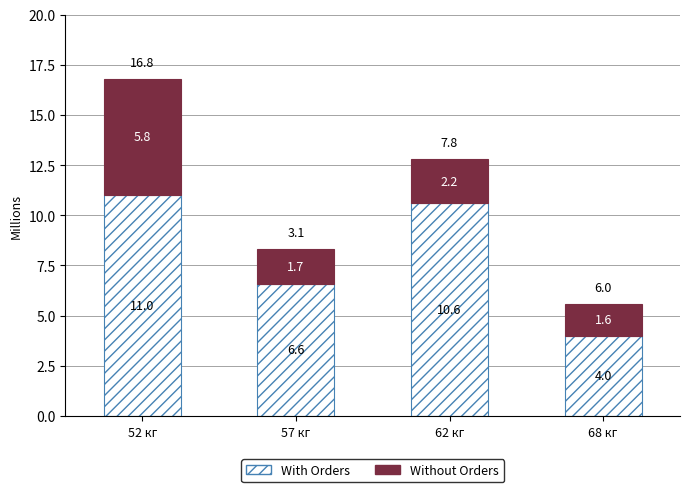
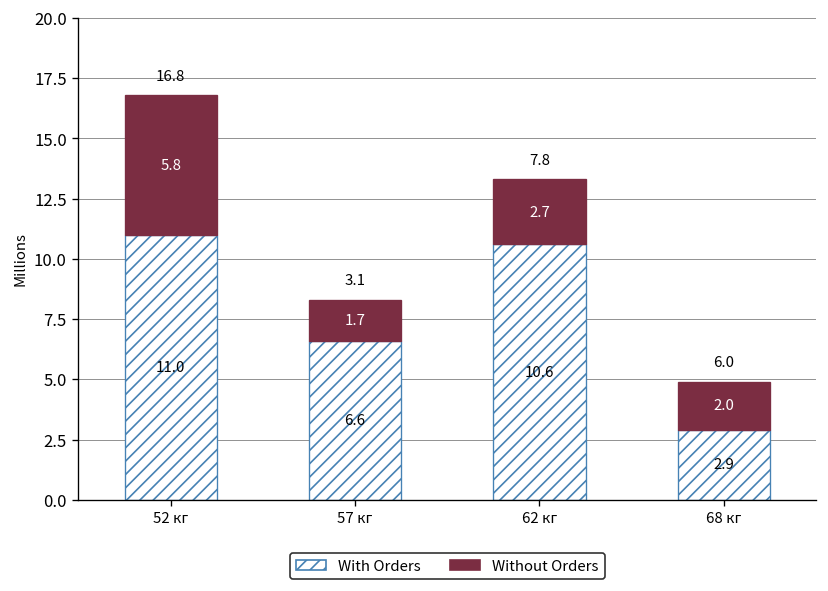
  {
    "With Orders": {
      "52 кг": 11.0,
      "57 кг": 6.6,
      "62 кг": 10.6,
-     "68 кг": 4.0
+     "68 кг": 2.9
    },
    "Without Orders": {
      "52 кг": 5.8,
      "57 кг": 1.7,
-     "62 кг": 2.2,
-     "68 кг": 1.6
+     "62 кг": 2.7,
+     "68 кг": 2.0
    }
  }
